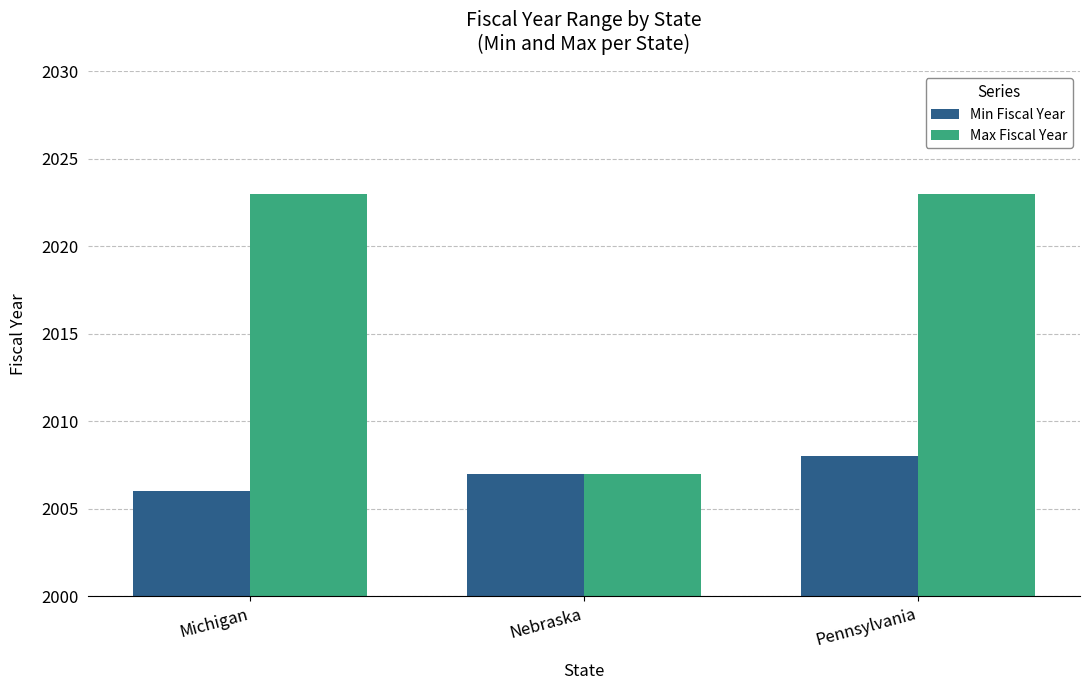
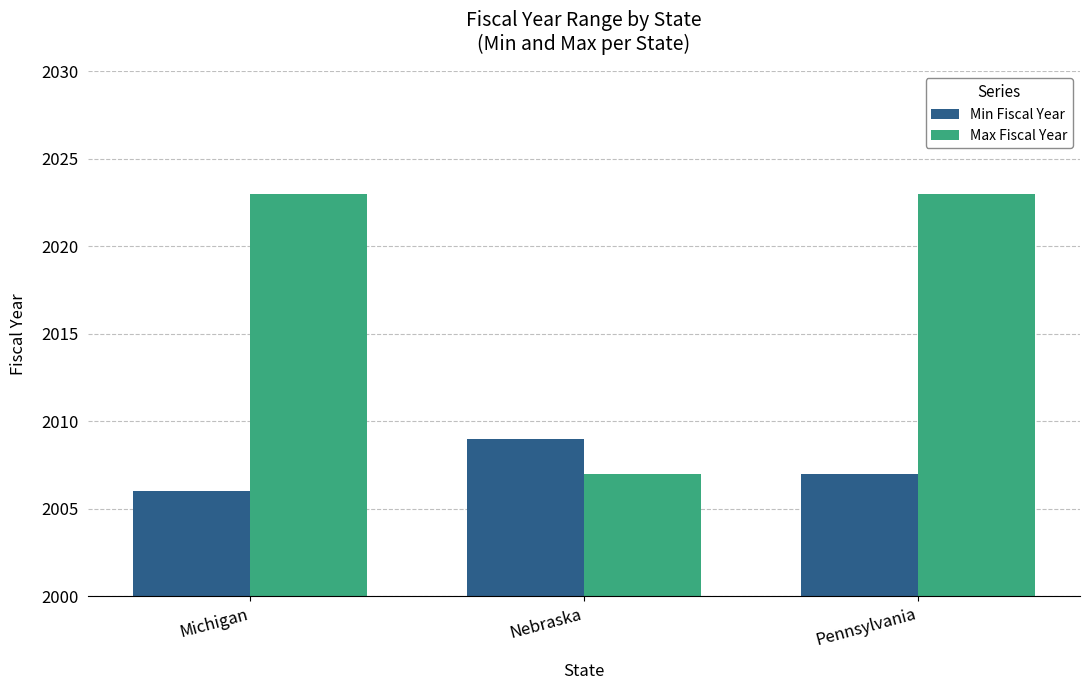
  {
    "Min Fiscal Year": {
      "Michigan": 2006,
-     "Nebraska": 2007,
-     "Pennsylvania": 2008
+     "Nebraska": 2009,
+     "Pennsylvania": 2007
    },
    "Max Fiscal Year": {
      "Michigan": 2023,
      "Nebraska": 2007,
      "Pennsylvania": 2023
    }
  }
